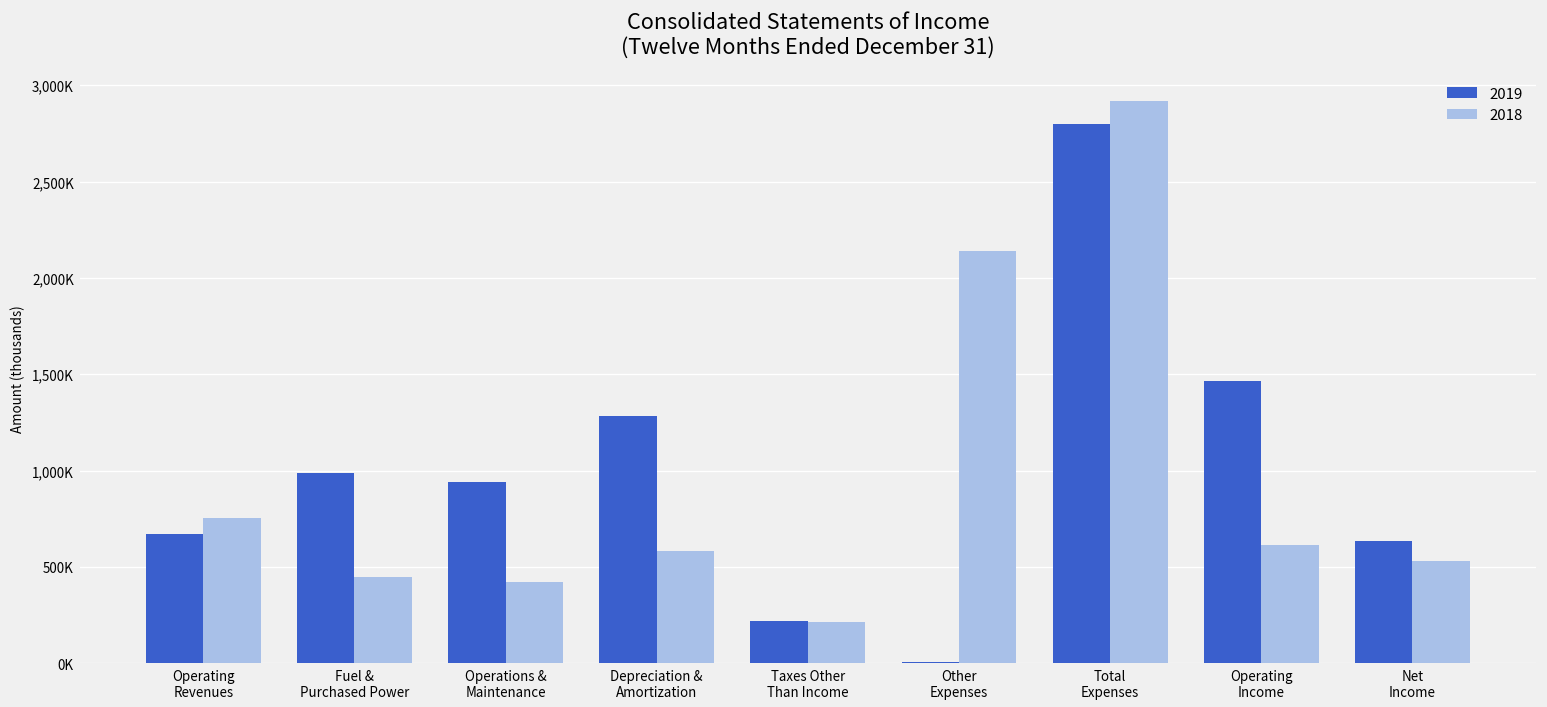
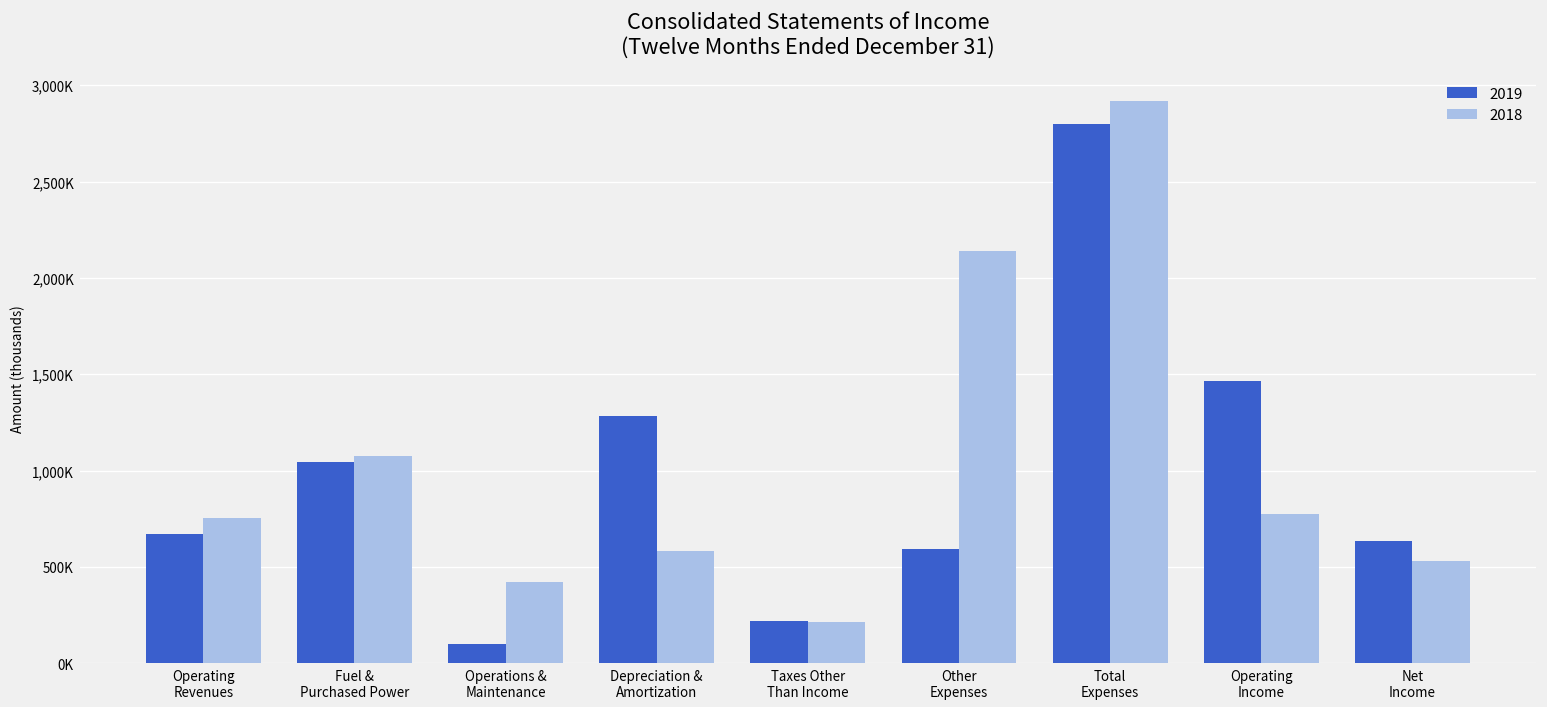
  {
    "2019": {
      "Operating Revenues": "670,000",
-     "Fuel & Purchased Power": "990,000",
-     "Operations & Maintenance": "940,000",
+     "Fuel & Purchased Power": "1,040,000",
+     "Operations & Maintenance": "100,000",
      "Depreciation & Amortization": "1,280,000",
      "Taxes Other Than Income": "220,000",
-     "Other Expenses": "10,000",
+     "Other Expenses": "590,000",
      "Total Expenses": "2,800,000",
      "Operating Income": "1,460,000",
      "Net Income": "630,000"
    },
    "2018": {
      "Operating Revenues": "760,000",
-     "Fuel & Purchased Power": "450,000",
+     "Fuel & Purchased Power": "1,080,000",
      "Operations & Maintenance": "420,000",
      "Depreciation & Amortization": "580,000",
      "Taxes Other Than Income": "210,000",
      "Other Expenses": "2,140,000",
      "Total Expenses": "2,920,000",
-     "Operating Income": "620,000",
+     "Operating Income": "770,000",
      "Net Income": "530,000"
    }
  }
